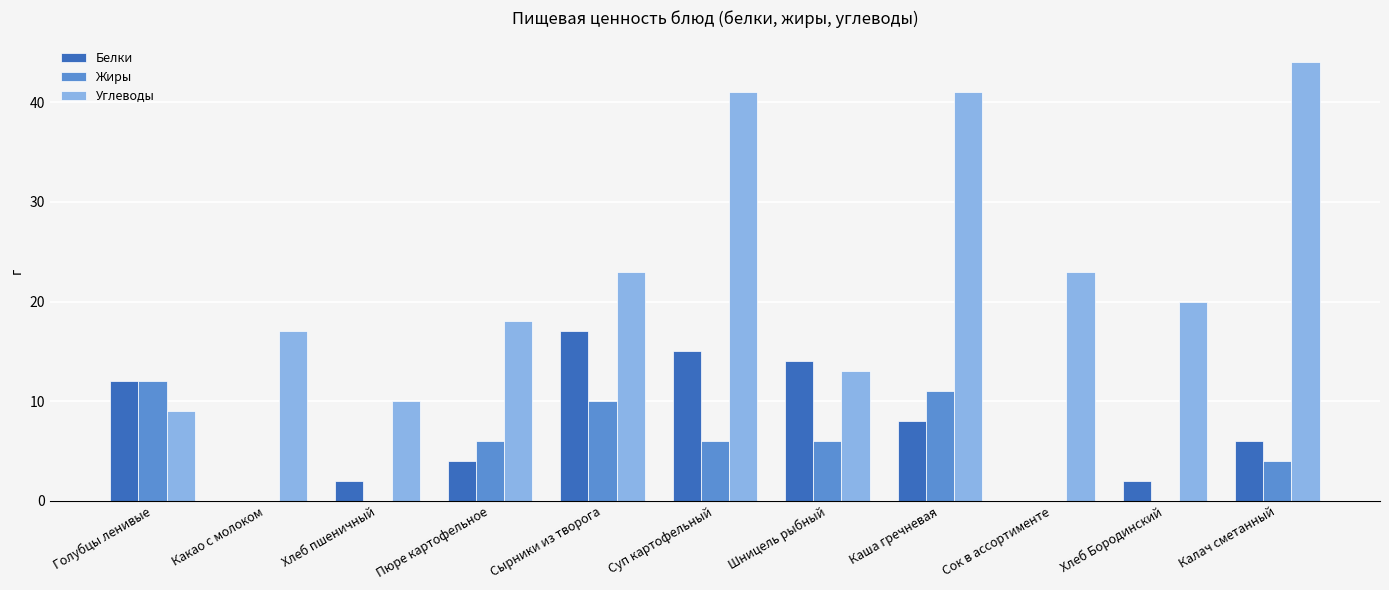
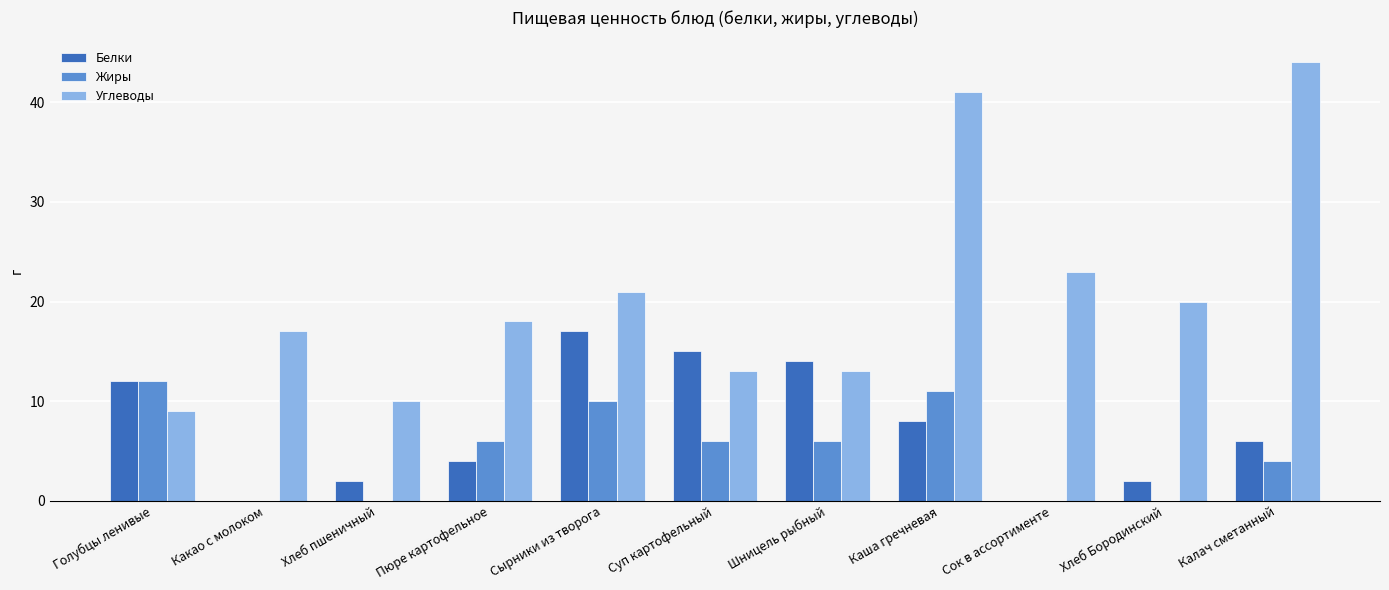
  {
    "Углеводы": {
      "Голубцы ленивые": 9,
      "Какао с молоком": 17,
      "Хлеб пшеничный": 10,
      "Пюре картофельное": 18,
-     "Сырники из творога": 23,
-     "Суп картофельный": 41,
+     "Сырники из творога": 21,
+     "Суп картофельный": 13,
      "Шницель рыбный": 13,
      "Каша гречневая": 41,
      "Сок в ассортименте": 23,
      "Хлеб Бородинский": 20,
      "Калач сметанный": 44
    }
  }
